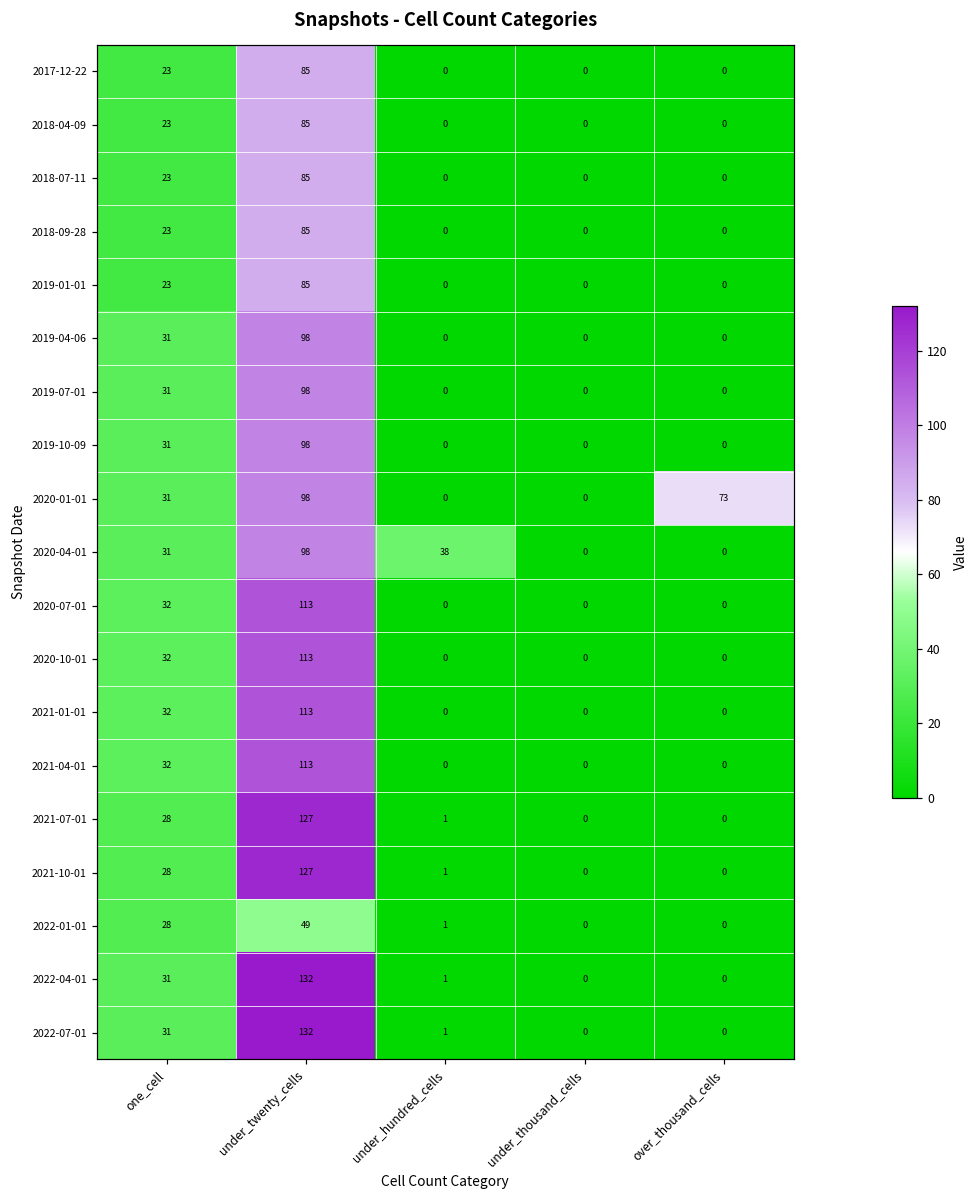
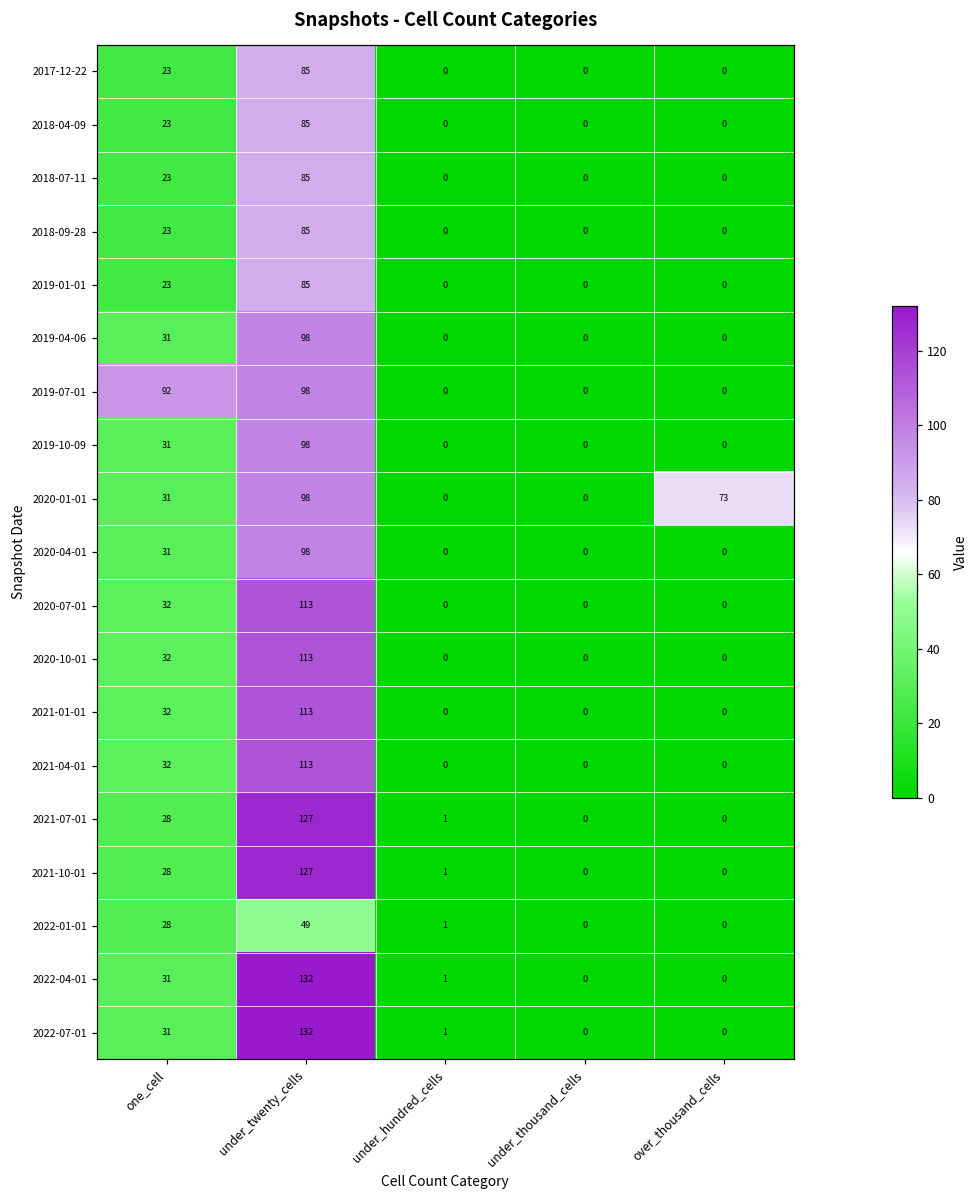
  {
    "2017-12-22": {
      "one_cell": 23,
      "under_twenty_cells": 85,
      "under_hundred_cells": 0,
      "under_thousand_cells": 0,
      "over_thousand_cells": 0
    },
    "2018-04-09": {
      "one_cell": 23,
      "under_twenty_cells": 85,
      "under_hundred_cells": 0,
      "under_thousand_cells": 0,
      "over_thousand_cells": 0
    },
    "2018-07-11": {
      "one_cell": 23,
      "under_twenty_cells": 85,
      "under_hundred_cells": 0,
      "under_thousand_cells": 0,
      "over_thousand_cells": 0
    },
    "2018-09-28": {
      "one_cell": 23,
      "under_twenty_cells": 85,
      "under_hundred_cells": 0,
      "under_thousand_cells": 0,
      "over_thousand_cells": 0
    },
    "2019-01-01": {
      "one_cell": 23,
      "under_twenty_cells": 85,
      "under_hundred_cells": 0,
      "under_thousand_cells": 0,
      "over_thousand_cells": 0
    },
    "2019-04-06": {
      "one_cell": 31,
      "under_twenty_cells": 98,
      "under_hundred_cells": 0,
      "under_thousand_cells": 0,
      "over_thousand_cells": 0
    },
    "2019-07-01": {
-     "one_cell": 31,
+     "one_cell": 92,
      "under_twenty_cells": 98,
      "under_hundred_cells": 0,
      "under_thousand_cells": 0,
      "over_thousand_cells": 0
    },
    "2019-10-09": {
      "one_cell": 31,
      "under_twenty_cells": 98,
      "under_hundred_cells": 0,
      "under_thousand_cells": 0,
      "over_thousand_cells": 0
    },
    "2020-01-01": {
      "one_cell": 31,
      "under_twenty_cells": 98,
      "under_hundred_cells": 0,
      "under_thousand_cells": 0,
      "over_thousand_cells": 73
    },
    "2020-04-01": {
      "one_cell": 31,
      "under_twenty_cells": 98,
-     "under_hundred_cells": 38,
+     "under_hundred_cells": 0,
      "under_thousand_cells": 0,
      "over_thousand_cells": 0
    },
    "2020-07-01": {
      "one_cell": 32,
      "under_twenty_cells": 113,
      "under_hundred_cells": 0,
      "under_thousand_cells": 0,
      "over_thousand_cells": 0
    },
    "2020-10-01": {
      "one_cell": 32,
      "under_twenty_cells": 113,
      "under_hundred_cells": 0,
      "under_thousand_cells": 0,
      "over_thousand_cells": 0
    },
    "2021-01-01": {
      "one_cell": 32,
      "under_twenty_cells": 113,
      "under_hundred_cells": 0,
      "under_thousand_cells": 0,
      "over_thousand_cells": 0
    },
    "2021-04-01": {
      "one_cell": 32,
      "under_twenty_cells": 113,
      "under_hundred_cells": 0,
      "under_thousand_cells": 0,
      "over_thousand_cells": 0
    },
    "2021-07-01": {
      "one_cell": 28,
      "under_twenty_cells": 127,
      "under_hundred_cells": 1,
      "under_thousand_cells": 0,
      "over_thousand_cells": 0
    },
    "2021-10-01": {
      "one_cell": 28,
      "under_twenty_cells": 127,
      "under_hundred_cells": 1,
      "under_thousand_cells": 0,
      "over_thousand_cells": 0
    },
    "2022-01-01": {
      "one_cell": 28,
      "under_twenty_cells": 49,
      "under_hundred_cells": 1,
      "under_thousand_cells": 0,
      "over_thousand_cells": 0
    },
    "2022-04-01": {
      "one_cell": 31,
      "under_twenty_cells": 132,
      "under_hundred_cells": 1,
      "under_thousand_cells": 0,
      "over_thousand_cells": 0
    },
    "2022-07-01": {
      "one_cell": 31,
      "under_twenty_cells": 132,
      "under_hundred_cells": 1,
      "under_thousand_cells": 0,
      "over_thousand_cells": 0
    }
  }
